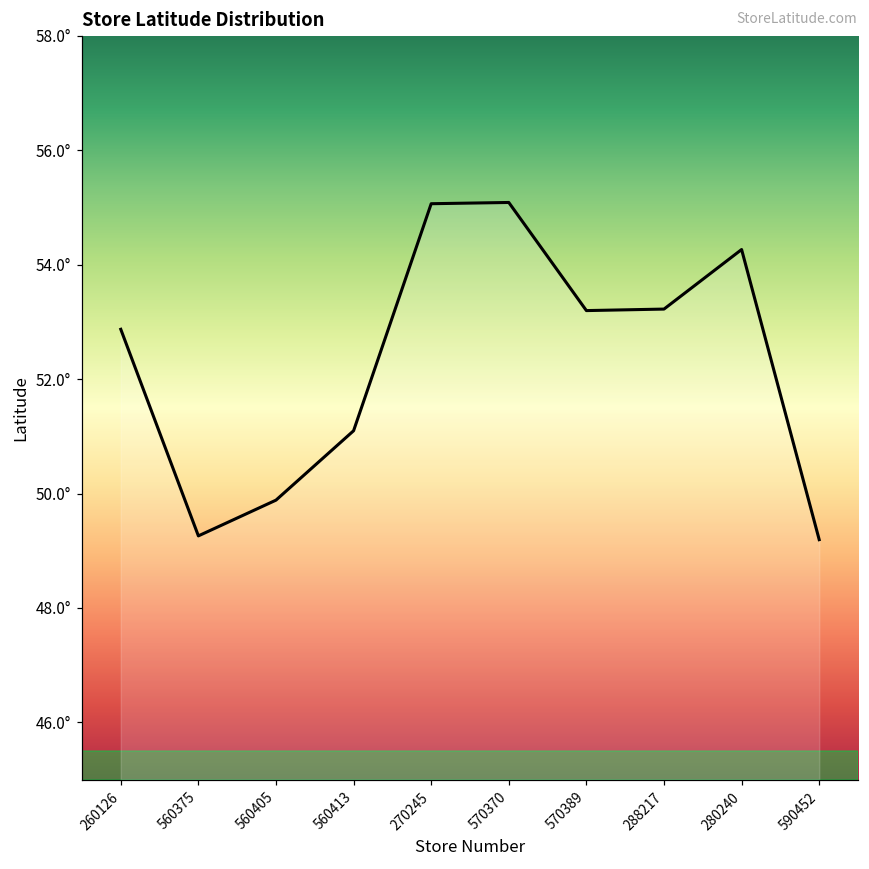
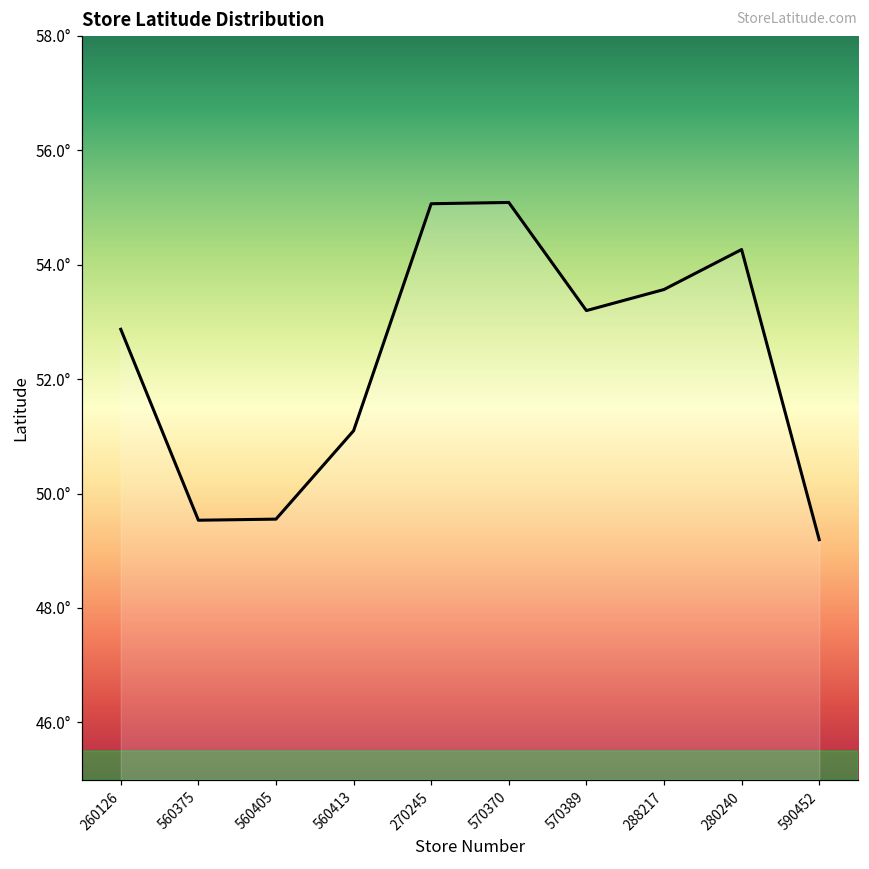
  {
    "260126": "52.9°",
-   "560375": "49.3°",
-   "560405": "49.9°",
+   "560375": "49.5°",
+   "560405": "49.6°",
    "560413": "51.1°",
    "270245": "55.1°",
    "570370": "55.1°",
    "570389": "53.2°",
-   "288217": "53.2°",
+   "288217": "53.6°",
    "280240": "54.3°",
    "590452": "49.2°"
  }
